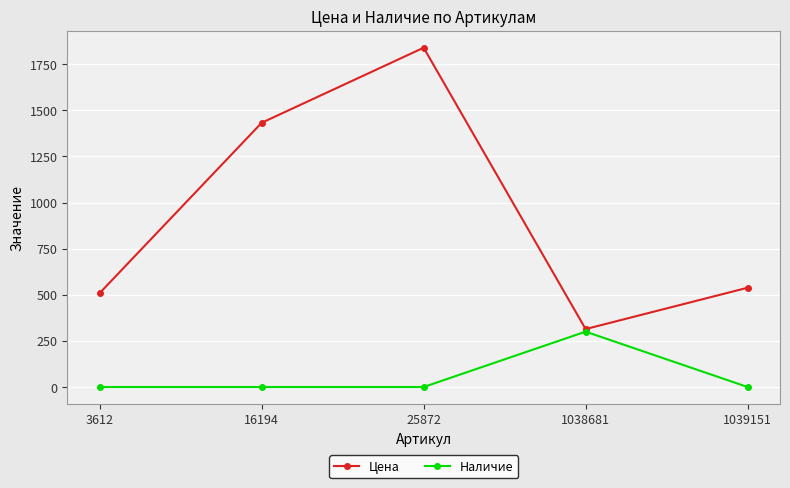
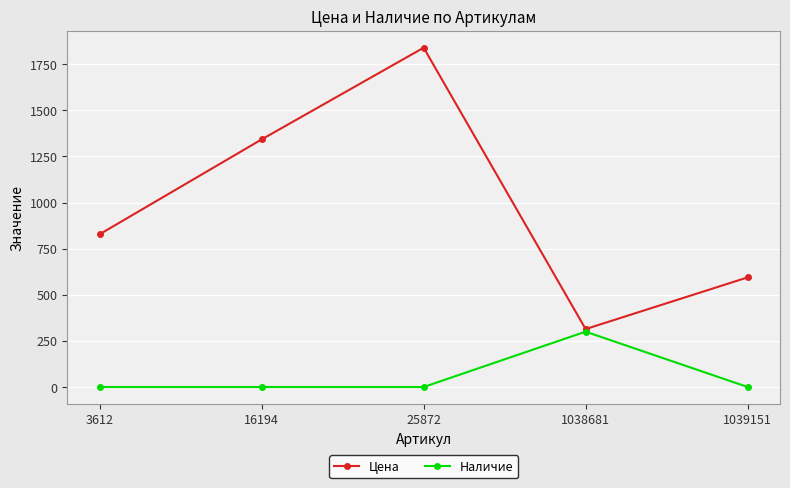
  {
    "Цена": {
-     "3612": 510,
-     "16194": 1430,
+     "3612": 830,
+     "16194": 1340,
      "25872": 1840,
-     "1039151": 540
+     "1039151": 590
    },
    "Наличие": {
      "3612": 0,
      "16194": 0,
      "25872": 0,
      "1039151": 0
    }
  }
